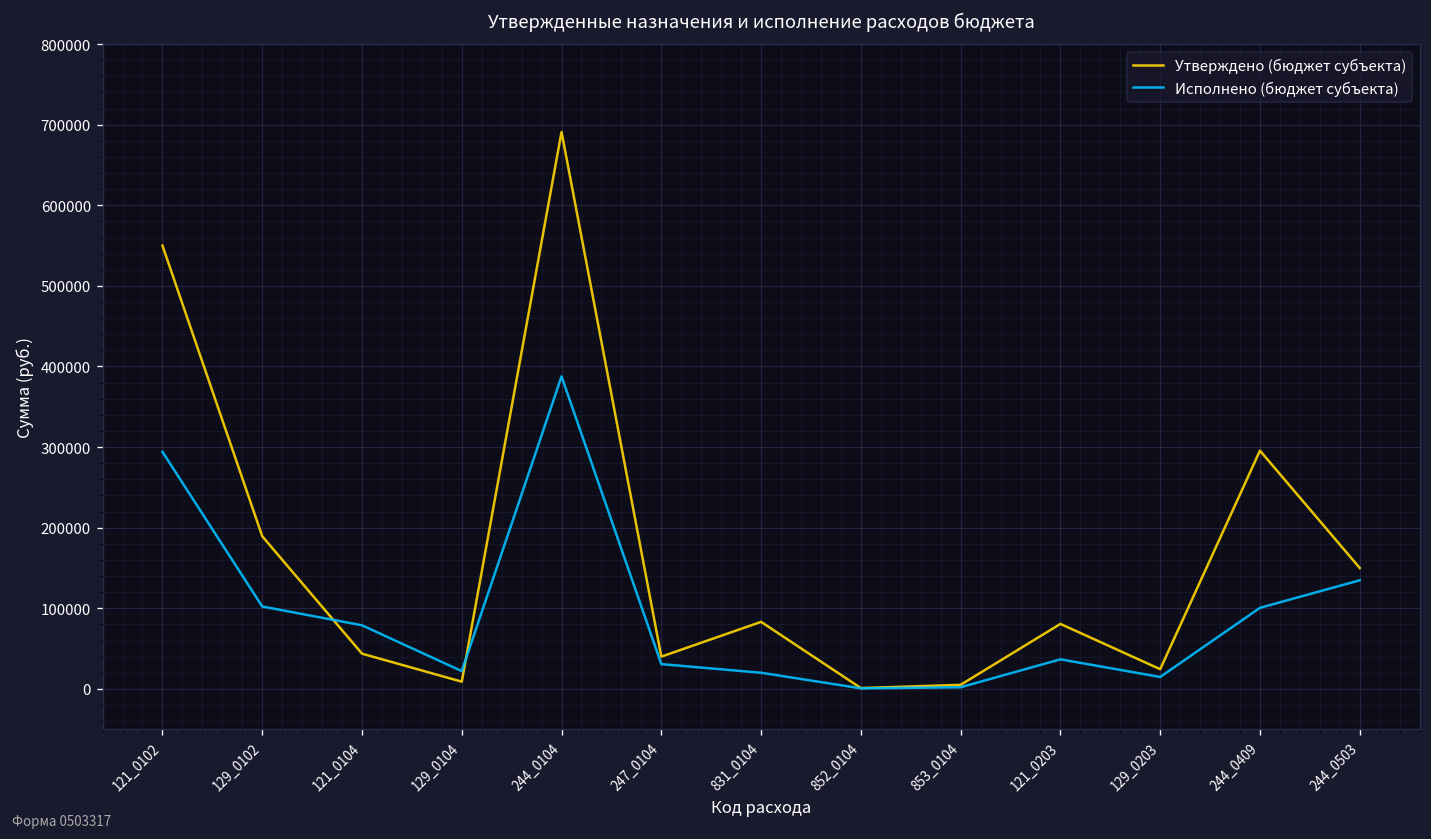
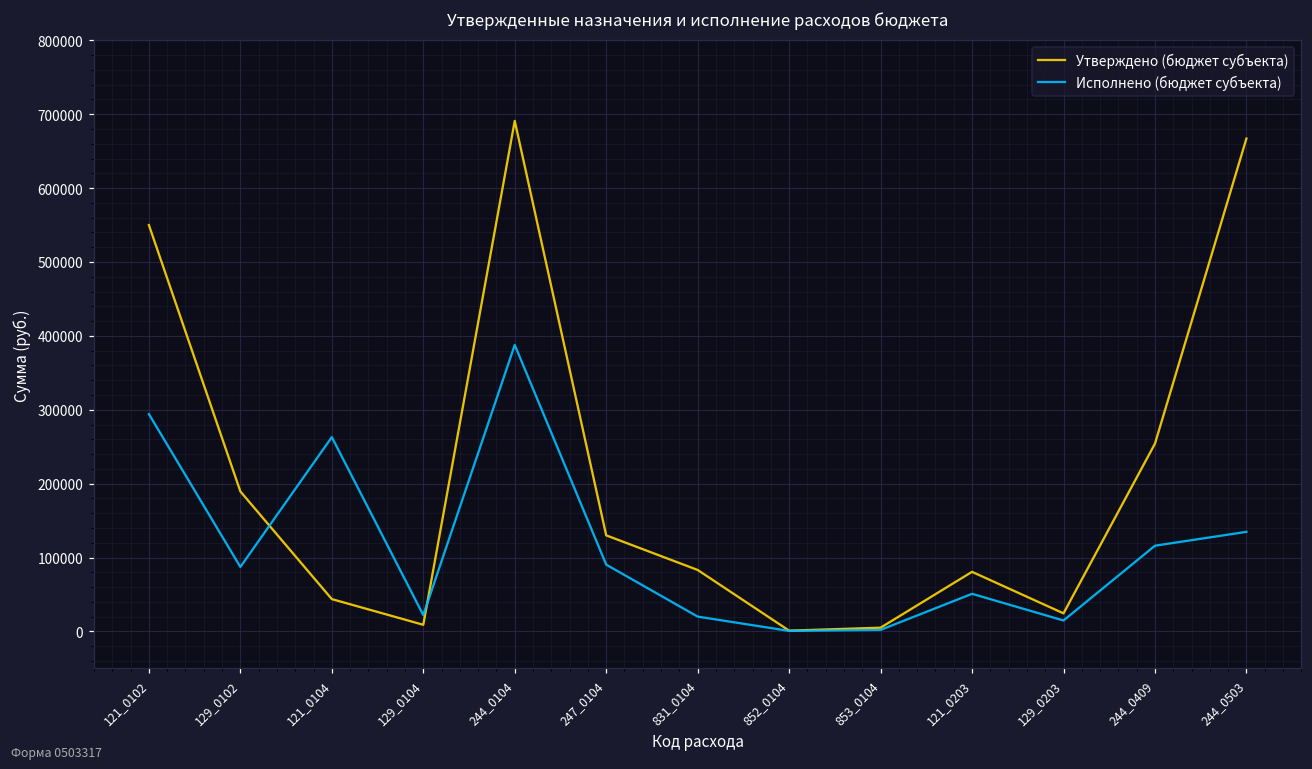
  {
    "Утверждено (бюджет субъекта)": {
      "121_0102": 550000,
      "129_0102": 190000,
      "121_0104": 40000,
      "129_0104": 10000,
      "244_0104": 690000,
-     "247_0104": 40000,
+     "247_0104": 130000,
      "831_0104": 80000,
      "121_0203": 80000,
      "129_0203": 20000,
-     "244_0409": 300000,
-     "244_0503": 150000
+     "244_0409": 250000,
+     "244_0503": 670000
    },
    "Исполнено (бюджет субъекта)": {
      "121_0102": 290000,
-     "129_0102": 100000,
-     "121_0104": 80000,
+     "129_0102": 90000,
+     "121_0104": 260000,
      "129_0104": 20000,
      "244_0104": 390000,
-     "247_0104": 30000,
+     "247_0104": 90000,
      "831_0104": 20000,
-     "121_0203": 40000,
+     "121_0203": 50000,
      "129_0203": 10000,
-     "244_0409": 100000,
+     "244_0409": 120000,
      "244_0503": 130000
    }
  }
